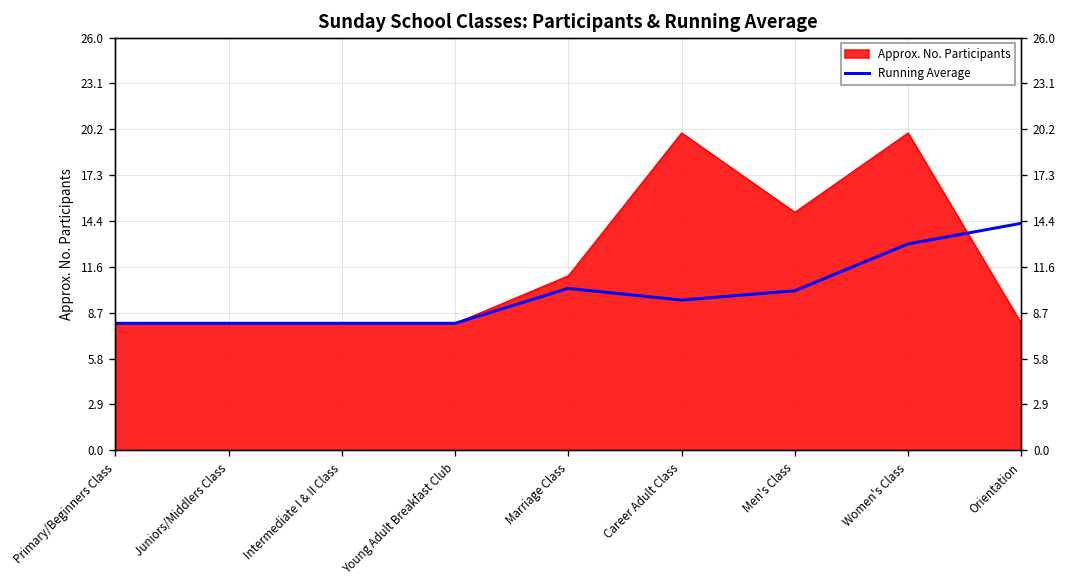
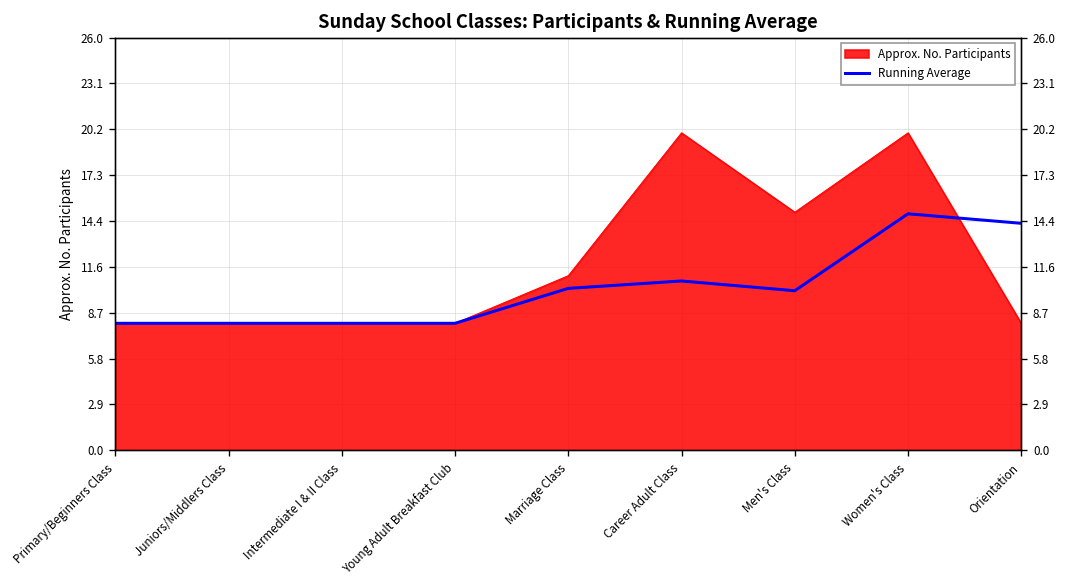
  {
    "Approx. No. Participants": {
      "Marriage Class": 11.0,
      "Career Adult Class": 20.0,
      "Men's Class": 15.0,
      "Women's Class": 20.0,
      "Orientation": 8.0
    },
    "Running Average": {
      "Marriage Class": 10.2,
-     "Career Adult Class": 9.5,
+     "Career Adult Class": 10.7,
      "Men's Class": 10.1,
-     "Women's Class": 13.0,
+     "Women's Class": 14.9,
      "Orientation": 14.3
    }
  }
